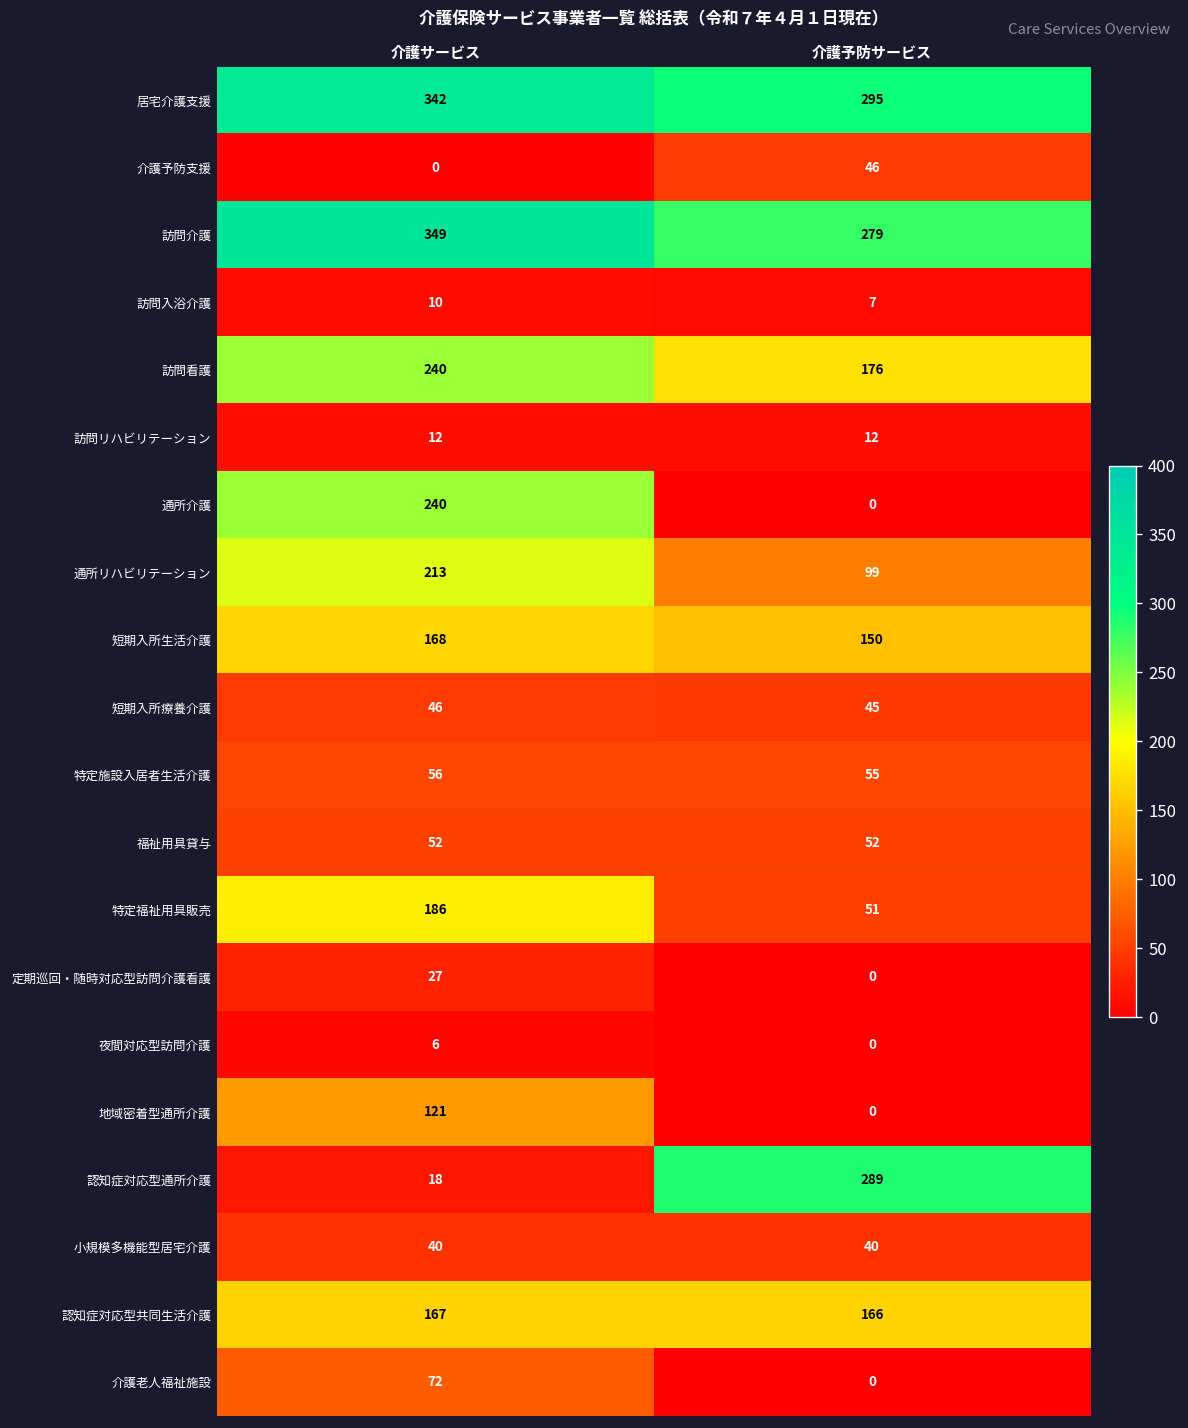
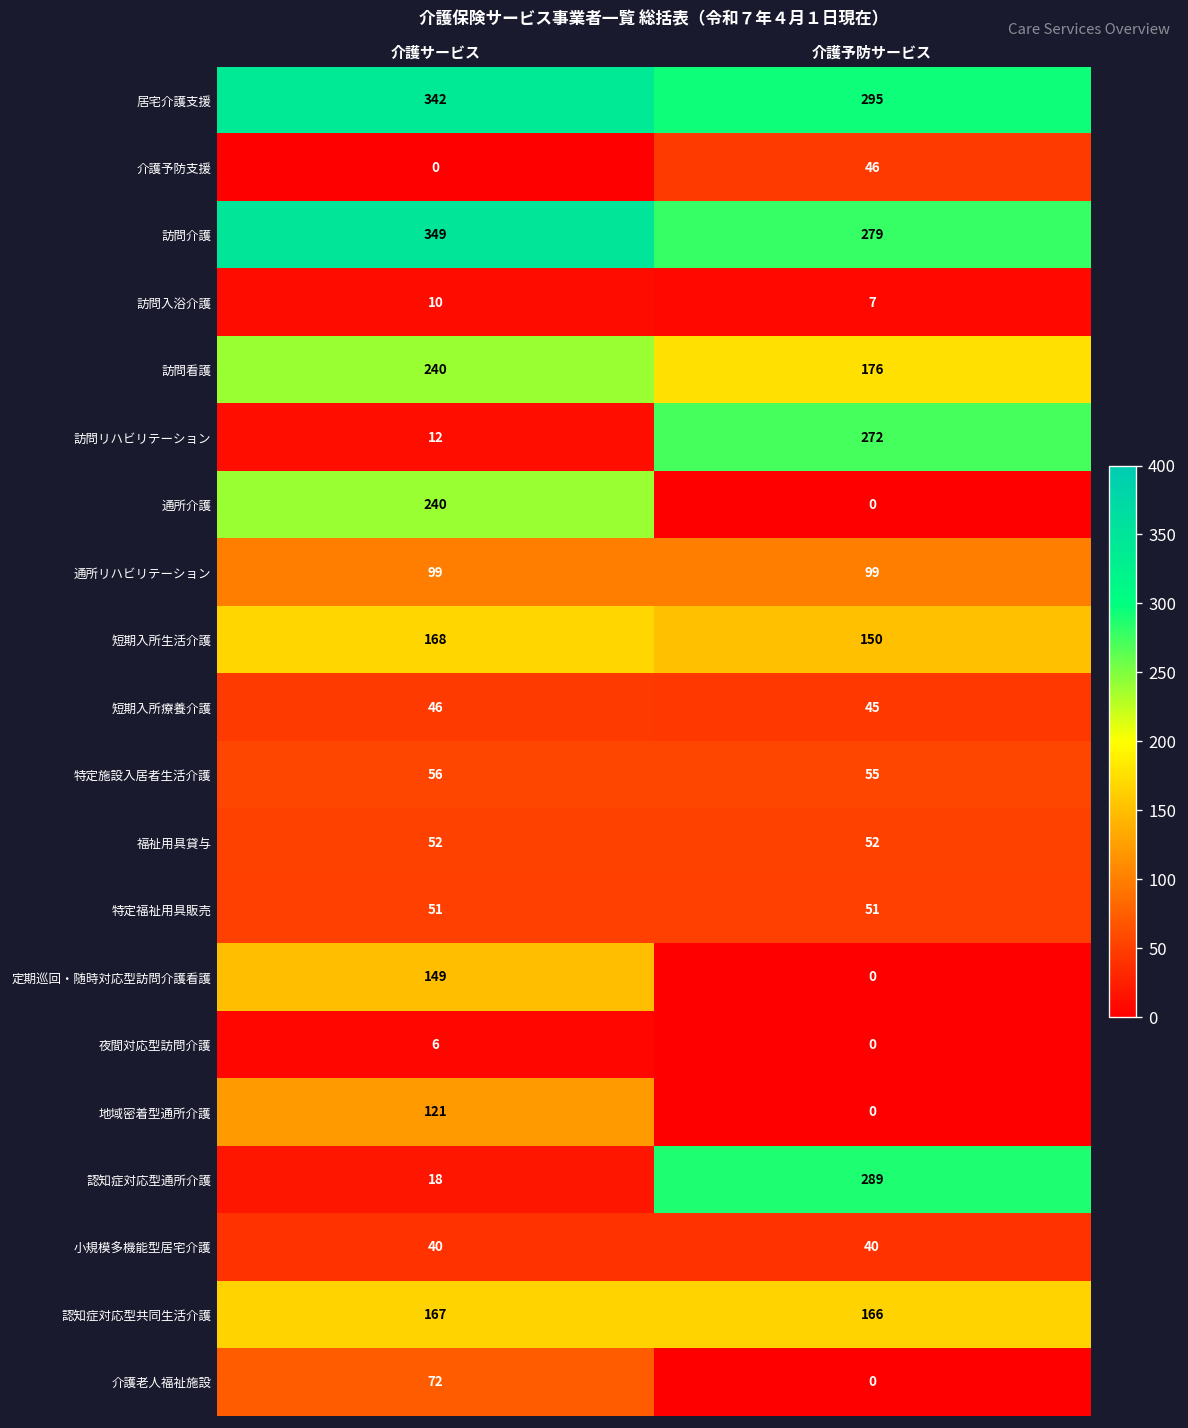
  {
    "居宅介護支援": {
      "介護サービス": 342,
      "介護予防サービス": 295
    },
    "介護予防支援": {
      "介護サービス": 0,
      "介護予防サービス": 46
    },
    "訪問介護": {
      "介護サービス": 349,
      "介護予防サービス": 279
    },
    "訪問入浴介護": {
      "介護サービス": 10,
      "介護予防サービス": 7
    },
    "訪問看護": {
      "介護サービス": 240,
      "介護予防サービス": 176
    },
    "訪問リハビリテーション": {
      "介護サービス": 12,
-     "介護予防サービス": 12
+     "介護予防サービス": 272
    },
    "通所介護": {
      "介護サービス": 240,
      "介護予防サービス": 0
    },
    "通所リハビリテーション": {
-     "介護サービス": 213,
+     "介護サービス": 99,
      "介護予防サービス": 99
    },
    "短期入所生活介護": {
      "介護サービス": 168,
      "介護予防サービス": 150
    },
    "短期入所療養介護": {
      "介護サービス": 46,
      "介護予防サービス": 45
    },
    "特定施設入居者生活介護": {
      "介護サービス": 56,
      "介護予防サービス": 55
    },
    "福祉用具貸与": {
      "介護サービス": 52,
      "介護予防サービス": 52
    },
    "特定福祉用具販売": {
-     "介護サービス": 186,
+     "介護サービス": 51,
      "介護予防サービス": 51
    },
    "定期巡回・随時対応型訪問介護看護": {
-     "介護サービス": 27,
+     "介護サービス": 149,
      "介護予防サービス": 0
    },
    "夜間対応型訪問介護": {
      "介護サービス": 6,
      "介護予防サービス": 0
    },
    "地域密着型通所介護": {
      "介護サービス": 121,
      "介護予防サービス": 0
    },
    "認知症対応型通所介護": {
      "介護サービス": 18,
      "介護予防サービス": 289
    },
    "小規模多機能型居宅介護": {
      "介護サービス": 40,
      "介護予防サービス": 40
    },
    "認知症対応型共同生活介護": {
      "介護サービス": 167,
      "介護予防サービス": 166
    },
    "介護老人福祉施設": {
      "介護サービス": 72,
      "介護予防サービス": 0
    }
  }
